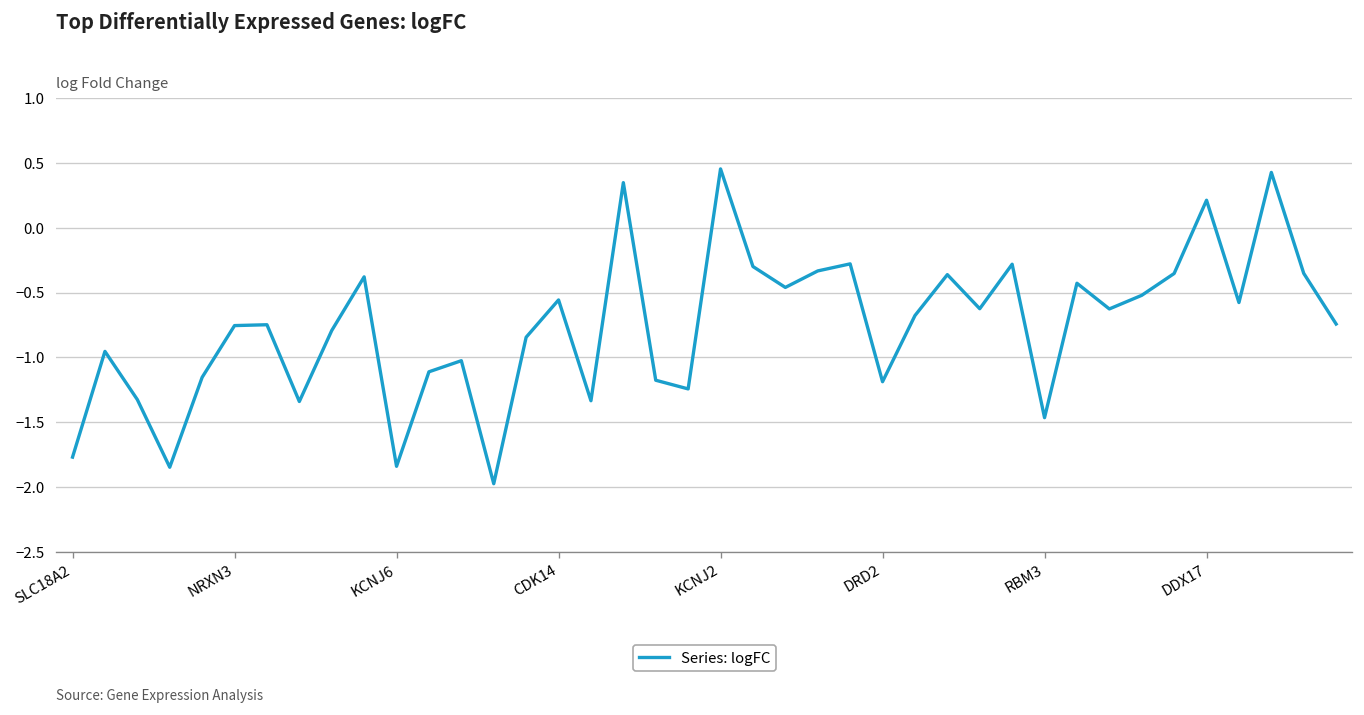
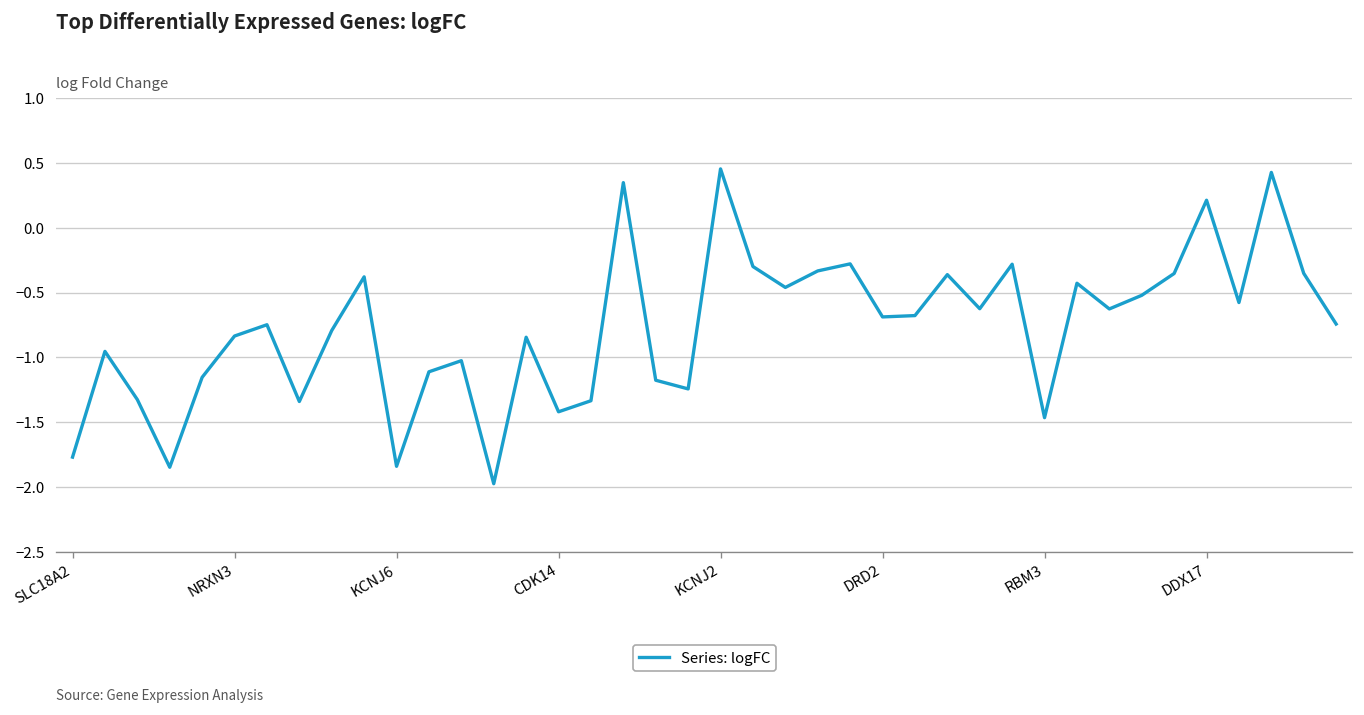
  {
    "SLC18A2": -1.77,
-   "NRXN3": -0.75,
+   "NRXN3": -0.84,
    "KCNJ6": -1.84,
-   "CDK14": -0.56,
+   "CDK14": -1.42,
    "KCNJ2": 0.45,
-   "DRD2": -1.19,
+   "DRD2": -0.69,
    "RBM3": -1.47,
    "DDX17": 0.21
  }
